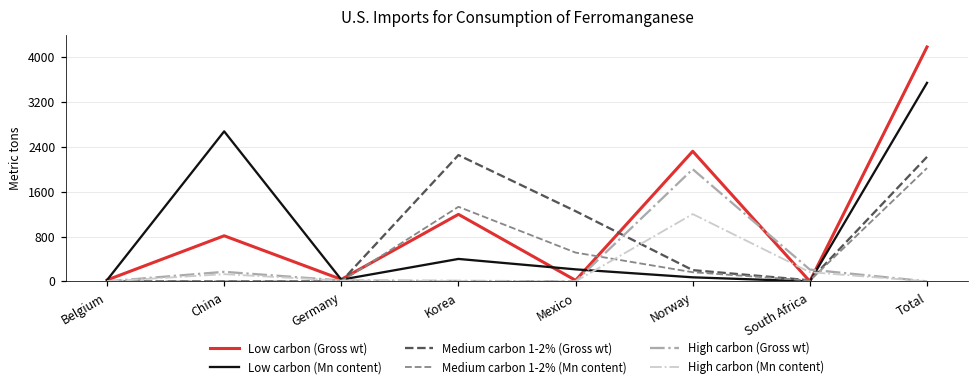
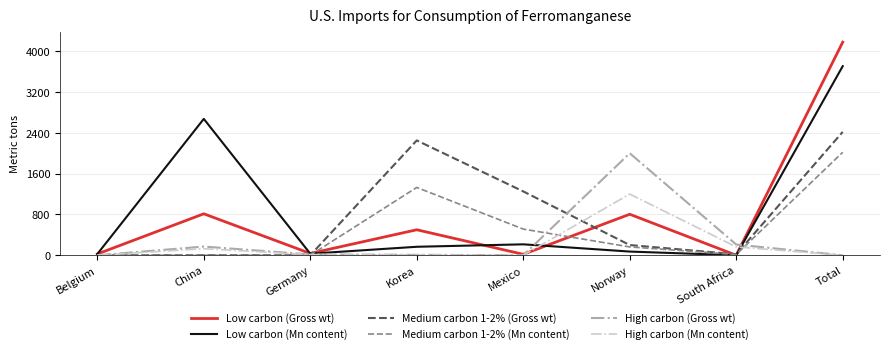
  {
    "Low carbon (Gross wt)": {
      "China": 800,
-     "Korea": 1200,
-     "Norway": 2300,
+     "Korea": 500,
+     "Norway": 800,
      "Total": 4200
    },
    "Low carbon (Mn content)": {
      "China": 2700,
-     "Korea": 400,
+     "Korea": 200,
      "Mexico": 200,
      "Norway": 100,
-     "Total": 3500
+     "Total": 3700
    },
    "Medium carbon 1-2% (Gross wt)": {
      "Korea": 2300,
      "Mexico": 1300,
-     "Total": 2200
+     "Total": 2400
    }
  }
